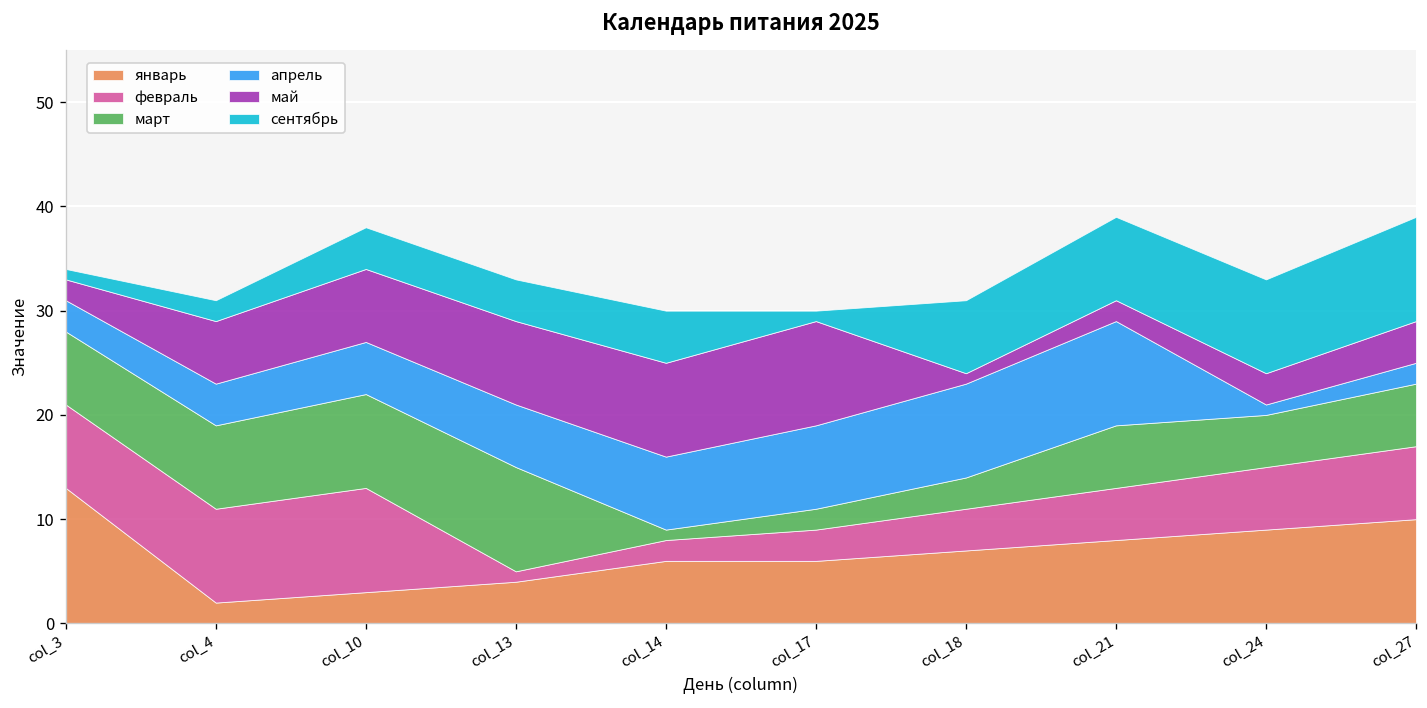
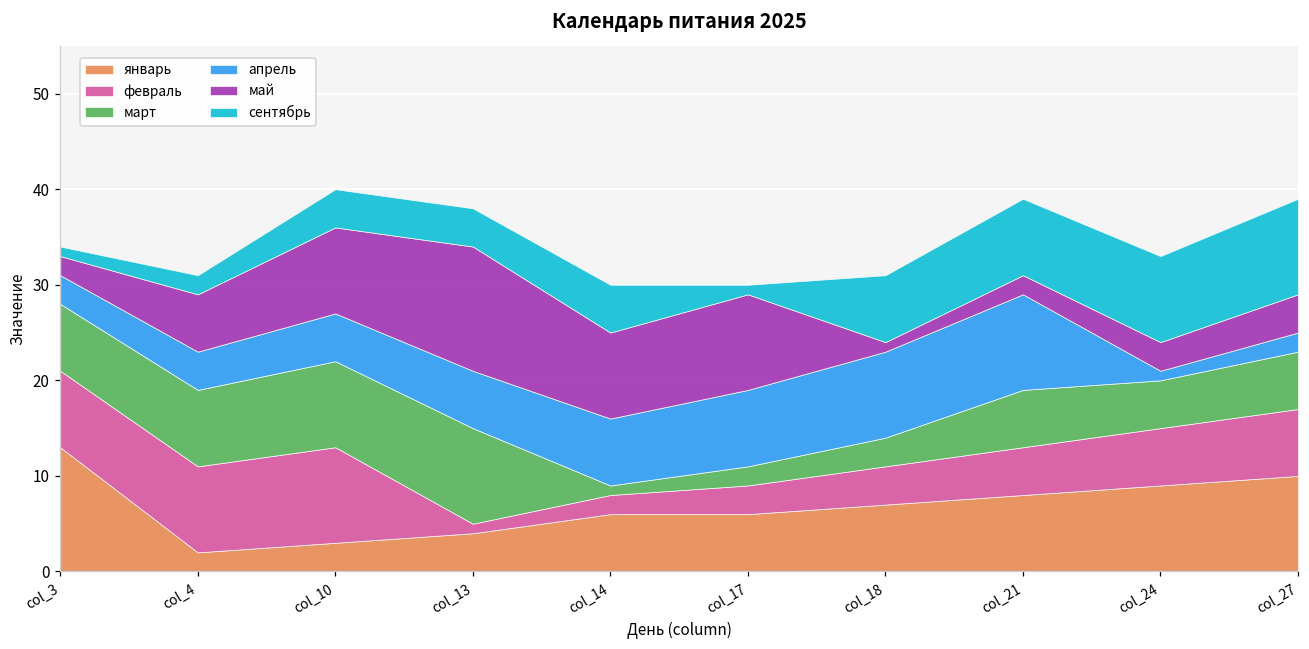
  {
    "январь": {
      "col_3": 13,
      "col_4": 2,
      "col_10": 3,
      "col_13": 4,
      "col_14": 6,
      "col_17": 6,
      "col_18": 7,
      "col_21": 8,
      "col_24": 9,
      "col_27": 10
    },
    "февраль": {
      "col_3": 8,
      "col_4": 9,
      "col_10": 10,
      "col_13": 1,
      "col_14": 2,
      "col_17": 3,
      "col_18": 4,
      "col_21": 5,
      "col_24": 6,
      "col_27": 7
    },
    "март": {
      "col_3": 7,
      "col_4": 8,
      "col_10": 9,
      "col_13": 10,
      "col_14": 1,
      "col_17": 2,
      "col_18": 3,
      "col_21": 6,
      "col_24": 5,
      "col_27": 6
    },
    "май": {
      "col_3": 2,
      "col_4": 6,
-     "col_10": 7,
-     "col_13": 8,
+     "col_10": 9,
+     "col_13": 13,
      "col_14": 9,
      "col_17": 10,
      "col_18": 1,
      "col_21": 2,
      "col_24": 3,
      "col_27": 4
    }
  }
